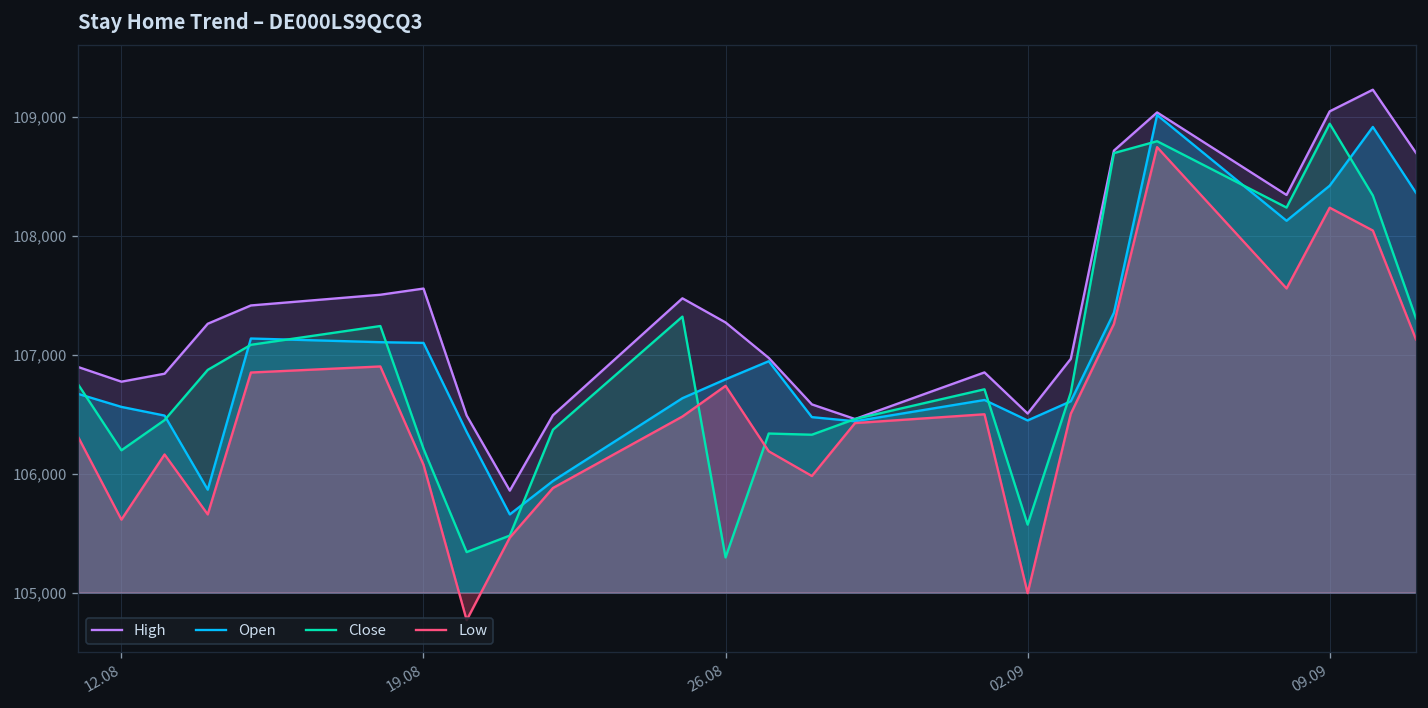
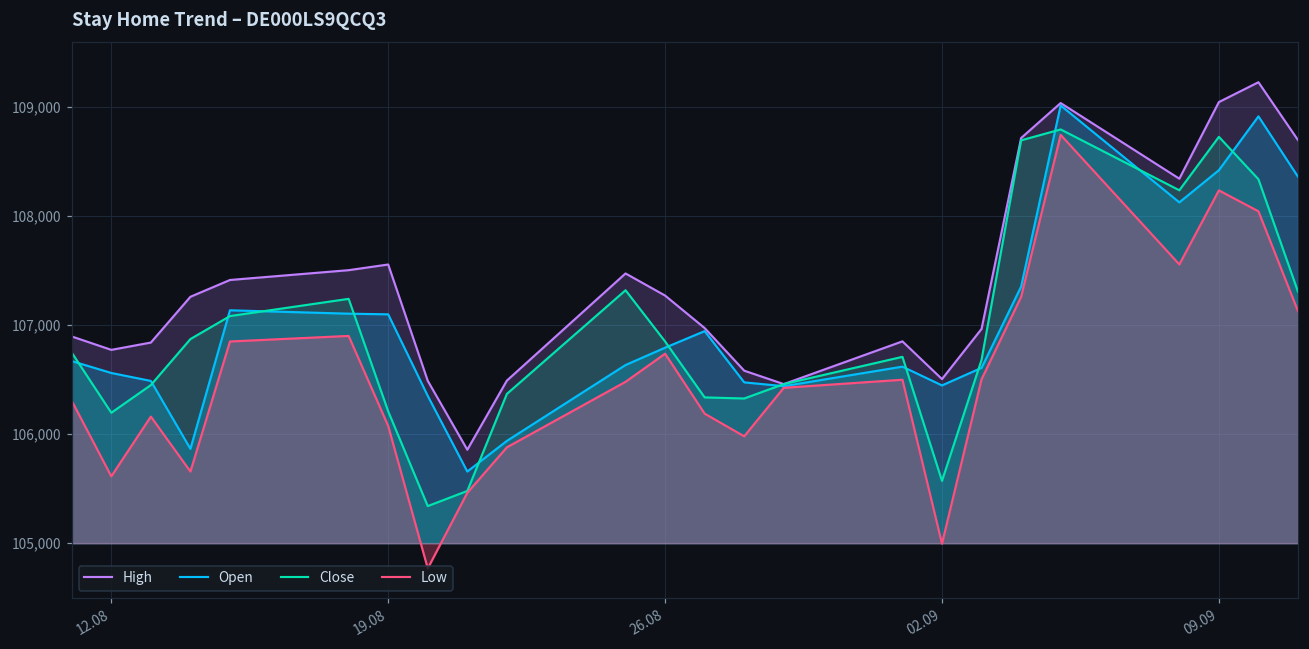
  {
    "High": {
      "12.08": "106,800",
      "19.08": "107,600",
      "26.08": "107,300",
      "02.09": "106,500",
      "09.09": "109,000"
    },
    "Open": {
      "12.08": "106,600",
      "19.08": "107,100",
      "26.08": "106,800",
      "02.09": "106,400",
      "09.09": "108,400"
    },
    "Close": {
      "12.08": "106,200",
      "19.08": "106,200",
-     "26.08": "105,300",
+     "26.08": "106,900",
      "02.09": "105,600",
-     "09.09": "108,900"
+     "09.09": "108,700"
    }
  }
